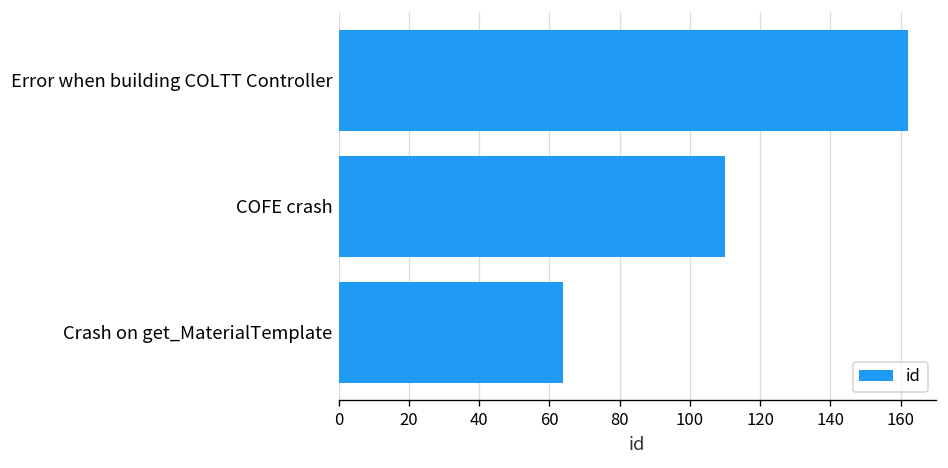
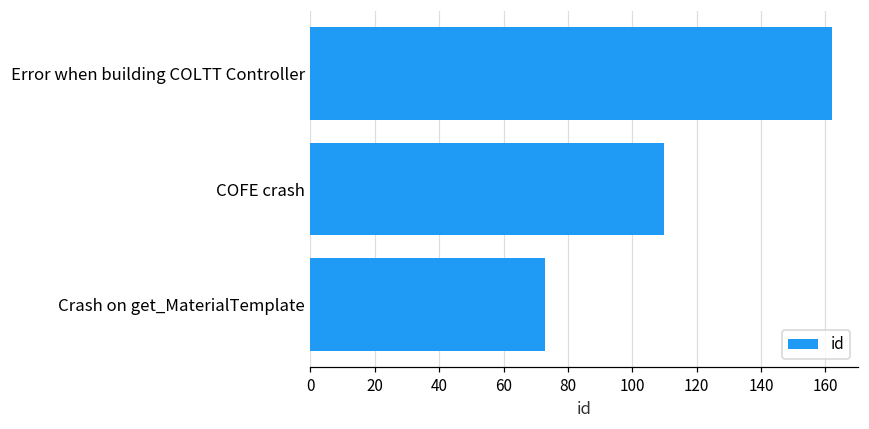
  {
    "Error when building COLTT Controller": 162,
    "COFE crash": 110,
-   "Crash on get_MaterialTemplate": 64
+   "Crash on get_MaterialTemplate": 73
  }
